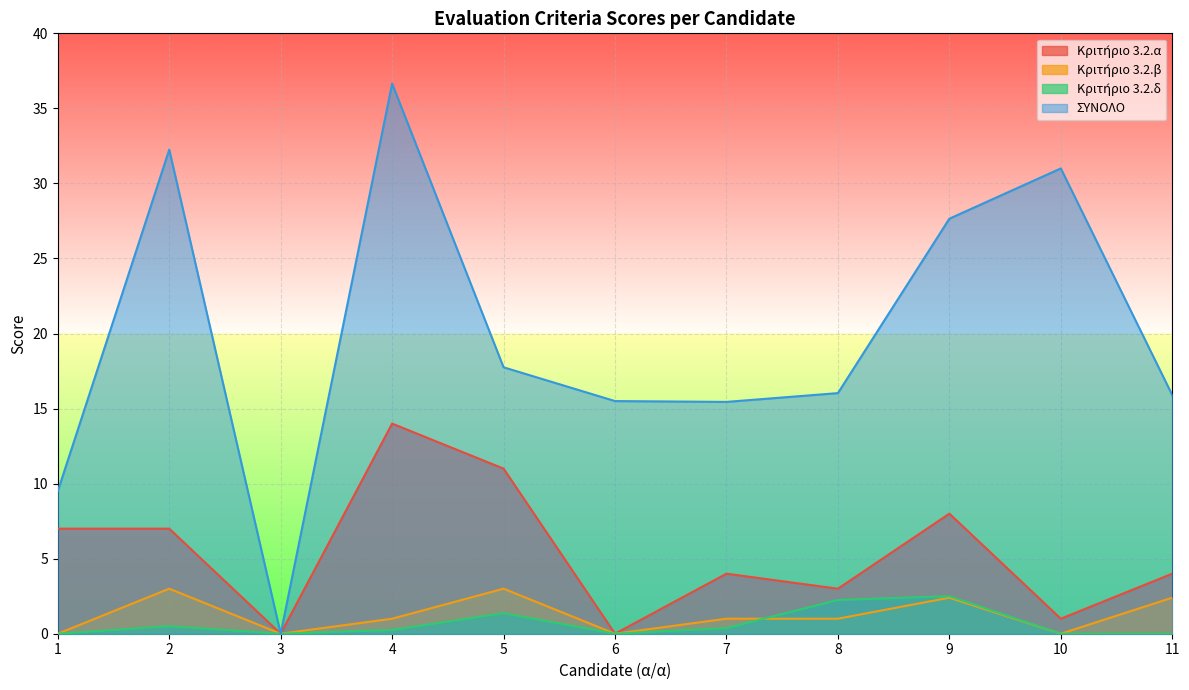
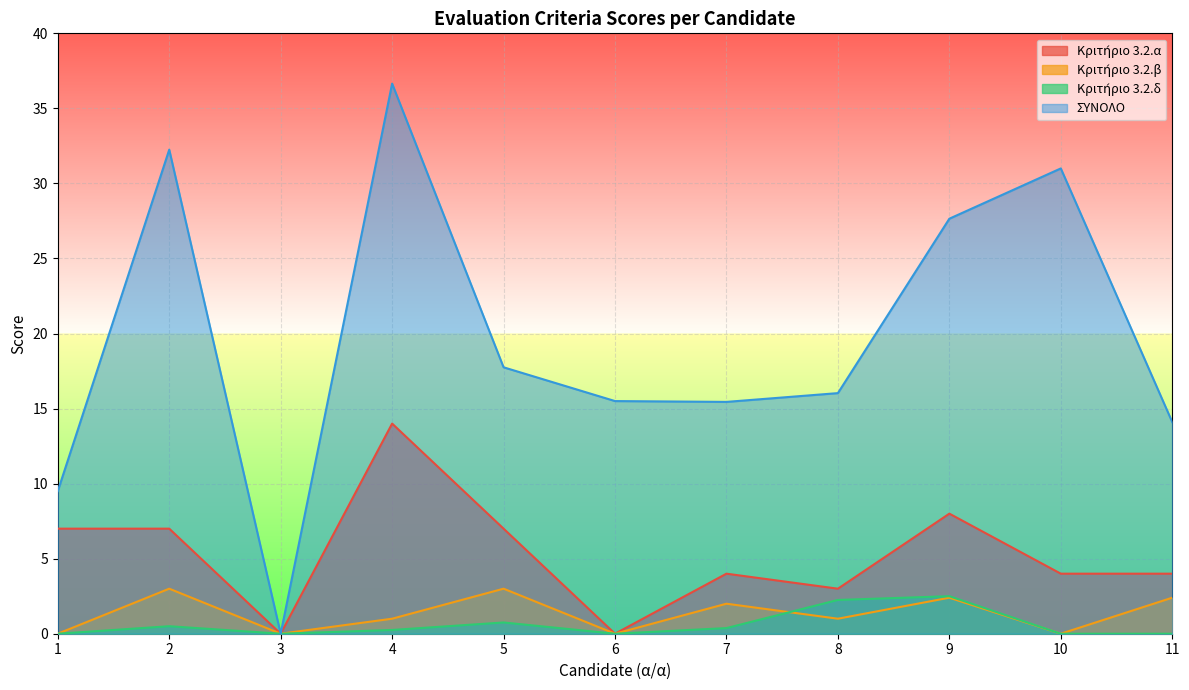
  {
    "Κριτήριο 3.2.α": {
      "1": 7,
      "2": 7,
      "4": 14,
-     "5": 11,
+     "5": 7,
      "7": 4,
      "8": 3,
      "9": 8,
-     "10": 1,
+     "10": 4,
      "11": 4
    },
    "Κριτήριο 3.2.β": {
      "2": 3,
      "4": 1,
      "5": 3,
-     "7": 1,
+     "7": 2,
      "8": 1,
      "11": 2.4
    },
    "Κριτήριο 3.2.δ": {
      "2": 0.5,
      "4": 0.3,
-     "5": 1.4,
+     "5": 0.8,
      "7": 0.4,
      "8": 2.3,
      "11": 0.0
    },
    "ΣΥΝΟΛΟ": {
      "1": 9.5,
      "2": 32.3,
      "4": 36.7,
      "5": 17.8,
      "6": 15.5,
      "7": 15.4,
      "8": 16.0,
      "9": 27.7,
      "10": 31.0,
-     "11": 15.9
+     "11": 14.1
    }
  }
